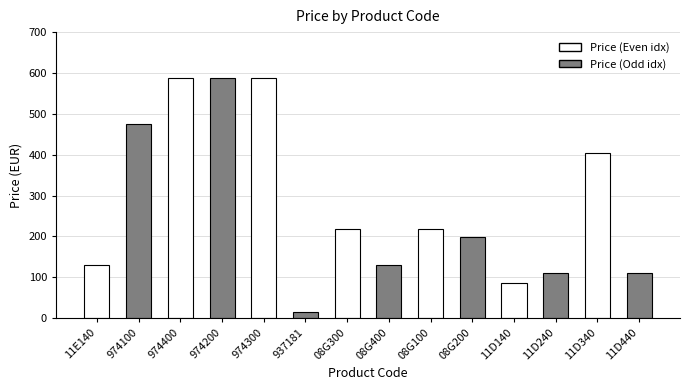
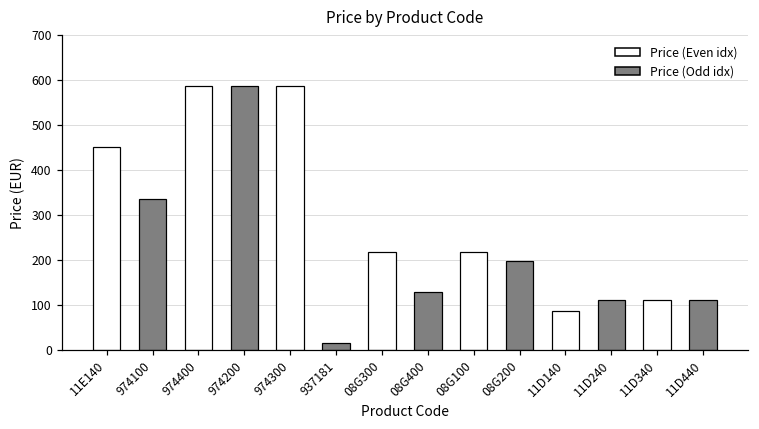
  {
-   "11E140": 130,
-   "974100": 470,
+   "11E140": 450,
+   "974100": 340,
    "974400": 590,
    "974200": 590,
    "974300": 590,
    "937181": 10,
    "08G300": 220,
    "08G400": 130,
    "08G100": 220,
    "08G200": 200,
    "11D140": 90,
    "11D240": 110,
-   "11D340": 410,
+   "11D340": 110,
    "11D440": 110
  }
